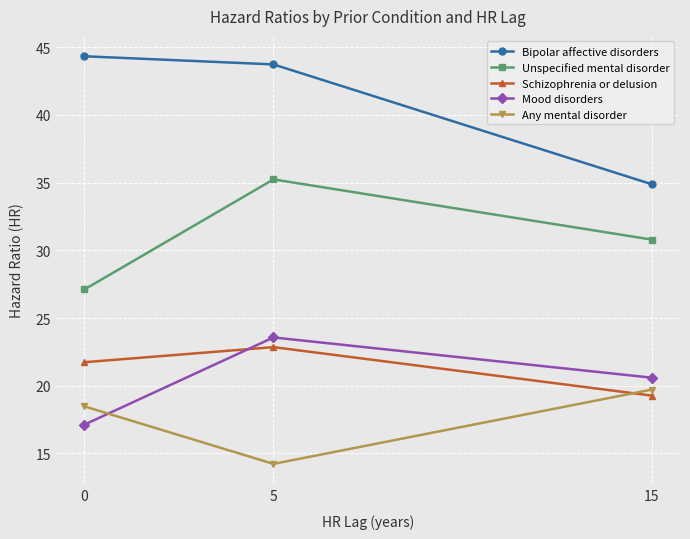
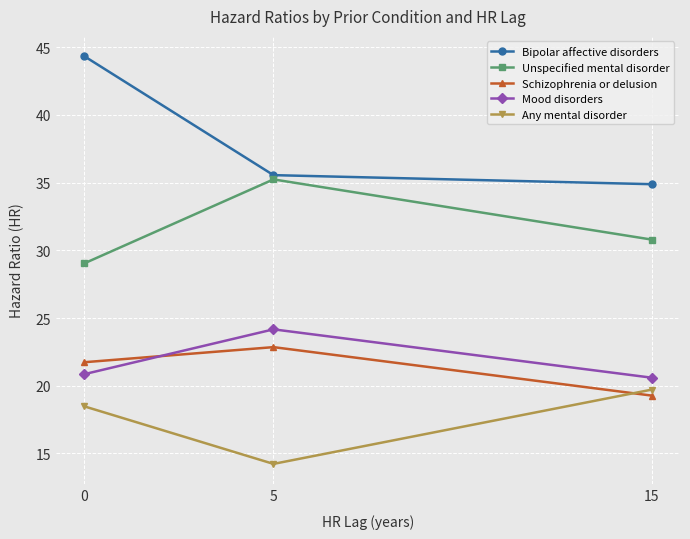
  {
    "Bipolar affective disorders": {
      "0": 44.3,
-     "5": 43.7,
+     "5": 35.5,
      "15": 34.9
    },
    "Unspecified mental disorder": {
-     "0": 27.1,
+     "0": 29.0,
      "5": 35.2,
      "15": 30.8
    },
    "Schizophrenia or delusion": {
      "0": 21.7,
      "5": 22.9,
      "15": 19.3
    },
    "Mood disorders": {
-     "0": 17.1,
-     "5": 23.6,
+     "0": 20.9,
+     "5": 24.2,
      "15": 20.6
    },
    "Any mental disorder": {
      "0": 18.5,
      "5": 14.2,
      "15": 19.7
    }
  }
